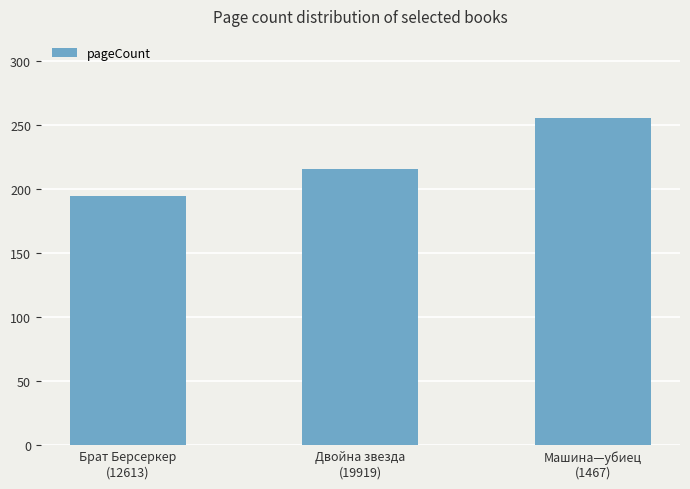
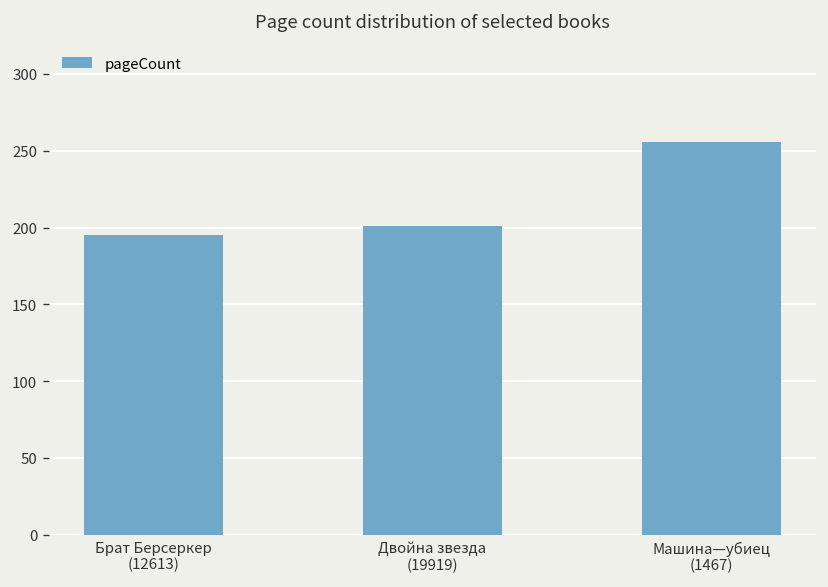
  {
    "Брат Берсеркер (12613)": 195,
-   "Двойна звезда (19919)": 216,
+   "Двойна звезда (19919)": 201,
    "Машина—убиец (1467)": 256
  }
